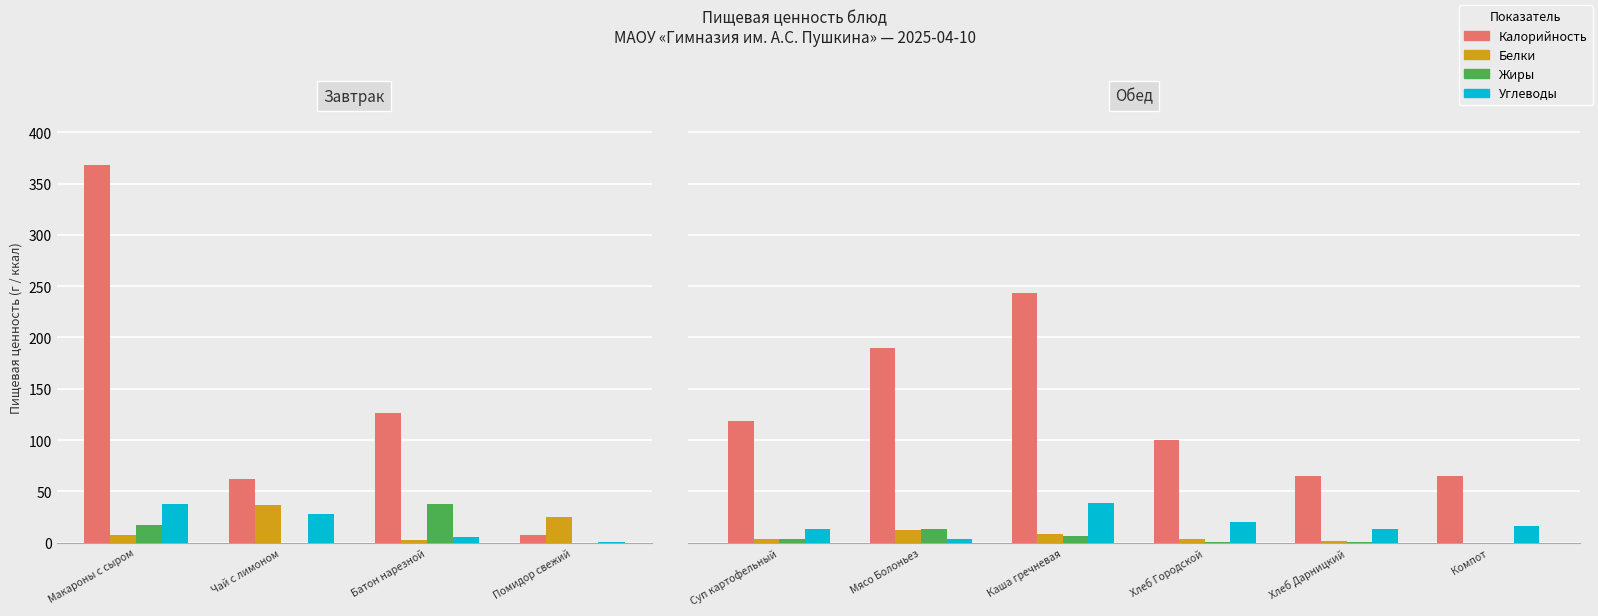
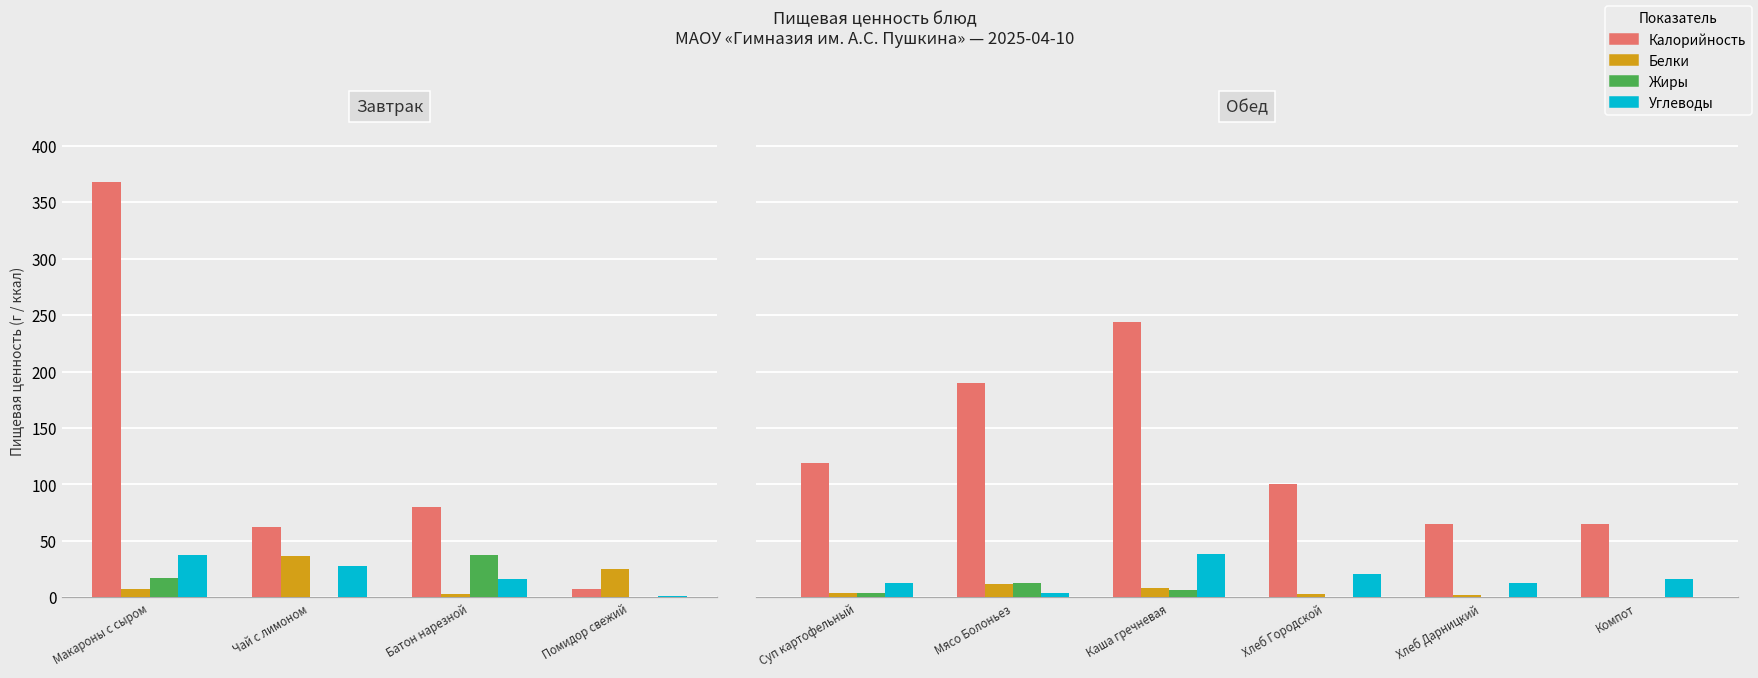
  {
    "Завтрак": {
      "Калорийность": {
        "Макароны с сыром": 368,
        "Чай с лимоном": 62,
-       "Батон нарезной": 126,
+       "Батон нарезной": 80,
        "Помидор свежий": 7
      },
      "Белки": {
        "Макароны с сыром": 7,
        "Чай с лимоном": 37,
        "Батон нарезной": 3,
        "Помидор свежий": 25
      },
      "Жиры": {
        "Макароны с сыром": 18,
        "Батон нарезной": 38,
        "Помидор свежий": 0
      },
      "Углеводы": {
        "Макароны с сыром": 38,
        "Чай с лимоном": 28,
-       "Батон нарезной": 6
+       "Батон нарезной": 16
      }
    }
  }
